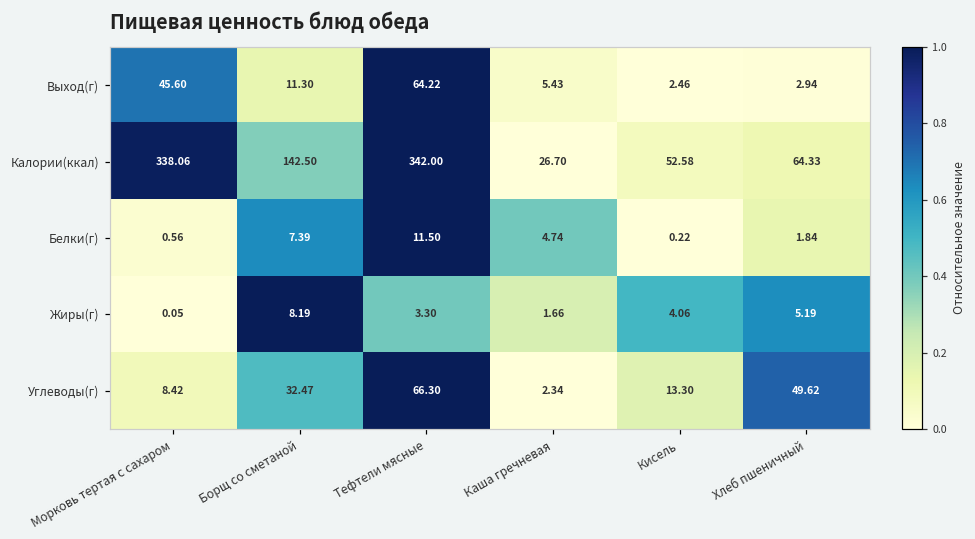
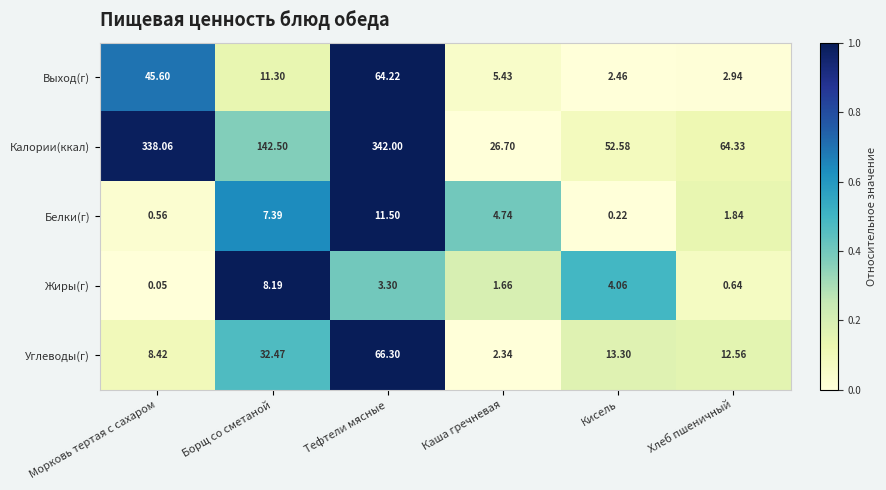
  {
    "Выход(г)": {
      "Морковь тертая с сахаром": 45.60,
      "Борщ со сметаной": 11.30,
      "Тефтели мясные": 64.22,
      "Каша гречневая": 5.43,
      "Кисель": 2.46,
      "Хлеб пшеничный": 2.94
    },
    "Калории(ккал)": {
      "Морковь тертая с сахаром": 338.06,
      "Борщ со сметаной": 142.50,
      "Тефтели мясные": 342.00,
      "Каша гречневая": 26.70,
      "Кисель": 52.58,
      "Хлеб пшеничный": 64.33
    },
    "Белки(г)": {
      "Морковь тертая с сахаром": 0.56,
      "Борщ со сметаной": 7.39,
      "Тефтели мясные": 11.50,
      "Каша гречневая": 4.74,
      "Кисель": 0.22,
      "Хлеб пшеничный": 1.84
    },
    "Жиры(г)": {
      "Морковь тертая с сахаром": 0.05,
      "Борщ со сметаной": 8.19,
      "Тефтели мясные": 3.30,
      "Каша гречневая": 1.66,
      "Кисель": 4.06,
-     "Хлеб пшеничный": 5.19
+     "Хлеб пшеничный": 0.64
    },
    "Углеводы(г)": {
      "Морковь тертая с сахаром": 8.42,
      "Борщ со сметаной": 32.47,
      "Тефтели мясные": 66.30,
      "Каша гречневая": 2.34,
      "Кисель": 13.30,
-     "Хлеб пшеничный": 49.62
+     "Хлеб пшеничный": 12.56
    }
  }
